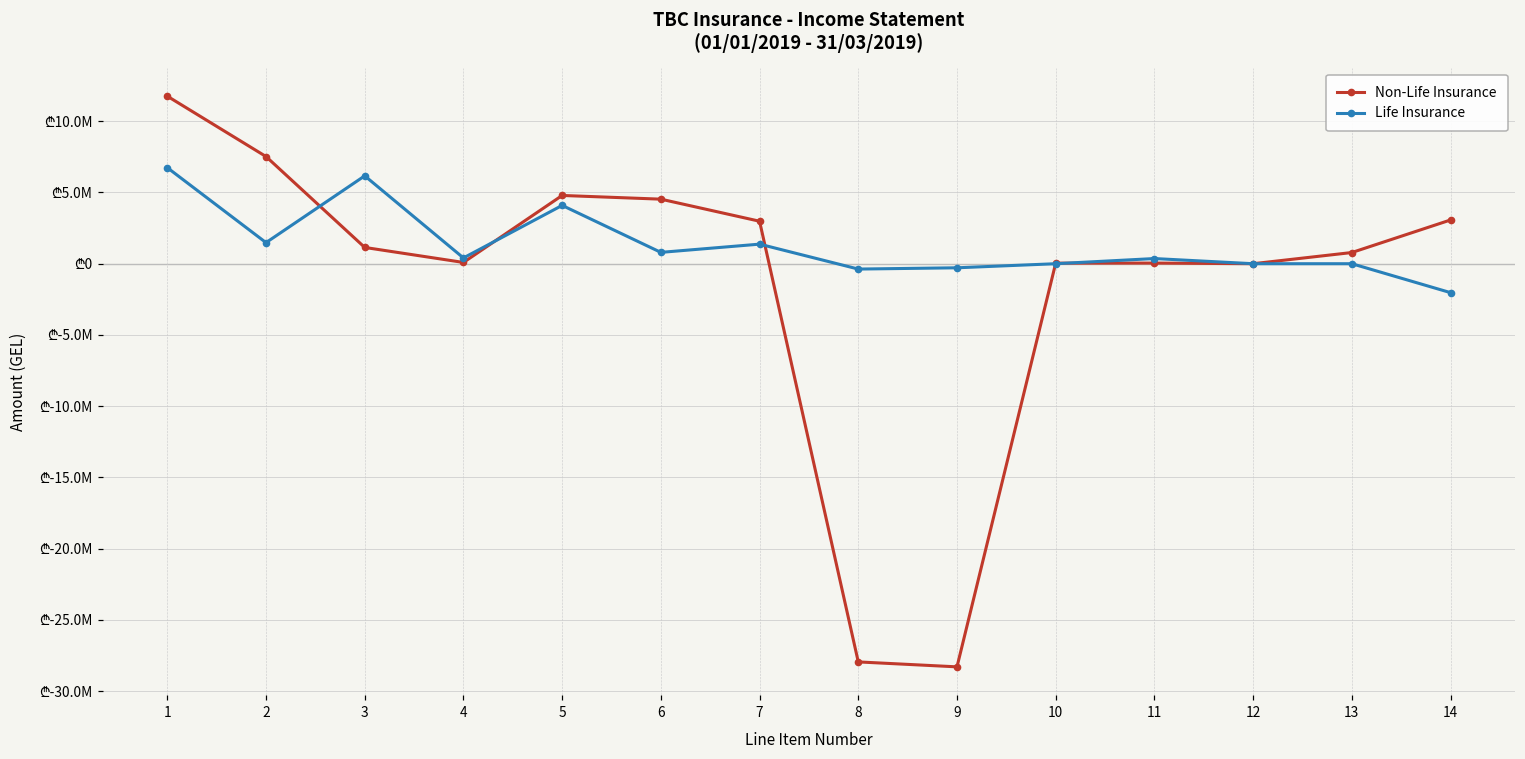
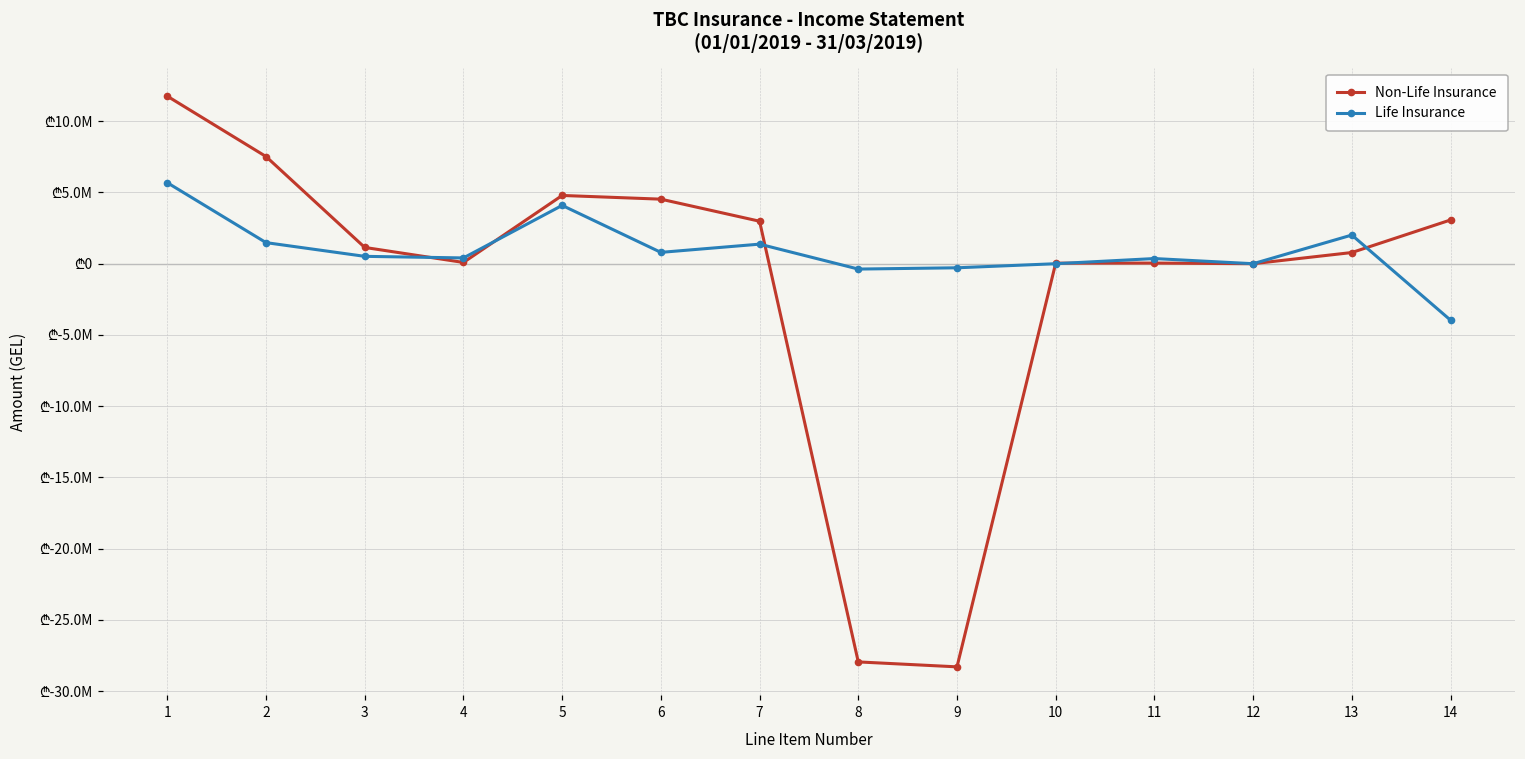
  {
    "Non-Life Insurance": {
      "1": "₾11800000",
      "2": "₾7500000",
      "3": "₾1100000",
      "4": "₾100000",
      "5": "₾4800000",
      "6": "₾4500000",
      "7": "₾3000000",
      "8": "₾-27900000",
      "9": "₾-28300000",
      "11": "₾0",
      "13": "₾800000",
      "14": "₾3100000"
    },
    "Life Insurance": {
-     "1": "₾6700000",
+     "1": "₾5700000",
      "2": "₾1500000",
-     "3": "₾6200000",
+     "3": "₾500000",
      "4": "₾400000",
      "5": "₾4100000",
      "6": "₾800000",
      "7": "₾1400000",
      "8": "₾-400000",
      "9": "₾-300000",
      "11": "₾400000",
-     "13": "₾0",
-     "14": "₾-2000000"
+     "13": "₾2000000",
+     "14": "₾-4000000"
    }
  }
